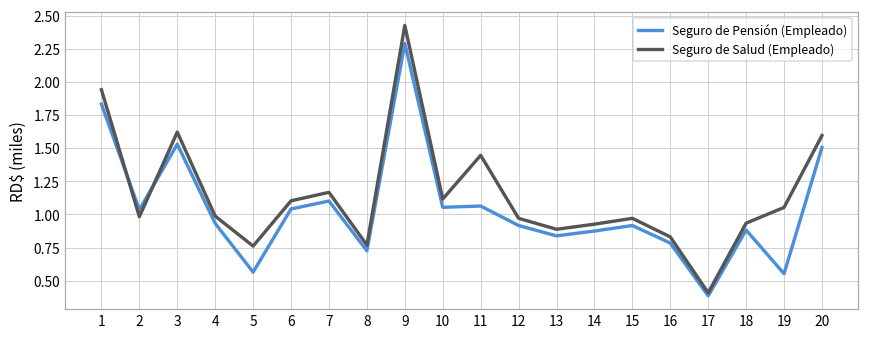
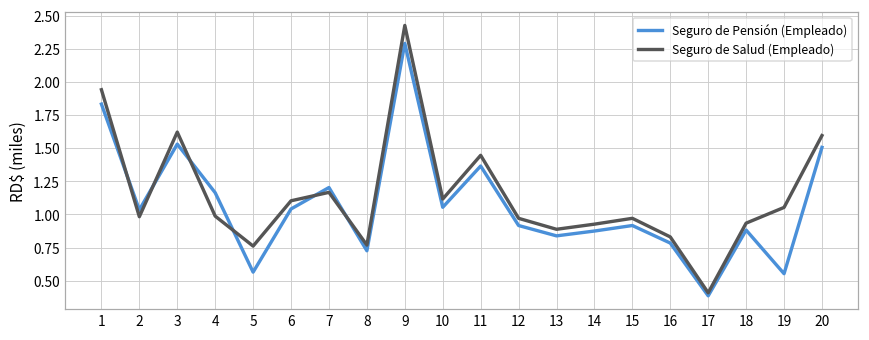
  {
    "Seguro de Pensión (Empleado)": {
      "1": 1.83,
      "2": 1.04,
      "3": 1.53,
-     "4": 0.93,
+     "4": 1.16,
      "5": 0.56,
      "6": 1.04,
-     "7": 1.10,
+     "7": 1.20,
      "8": 0.73,
      "9": 2.29,
      "10": 1.05,
-     "11": 1.06,
+     "11": 1.37,
      "12": 0.92,
      "13": 0.84,
      "14": 0.88,
      "15": 0.92,
      "16": 0.78,
      "17": 0.39,
      "18": 0.88,
      "19": 0.55,
      "20": 1.51
    },
    "Seguro de Salud (Empleado)": {
      "1": 1.94,
      "2": 0.98,
      "3": 1.62,
      "4": 0.99,
      "5": 0.76,
      "6": 1.10,
      "7": 1.17,
      "8": 0.77,
      "9": 2.43,
      "10": 1.12,
      "11": 1.45,
      "12": 0.97,
      "13": 0.89,
      "14": 0.93,
      "15": 0.97,
      "16": 0.83,
      "17": 0.41,
      "18": 0.93,
      "19": 1.05,
      "20": 1.60
    }
  }
